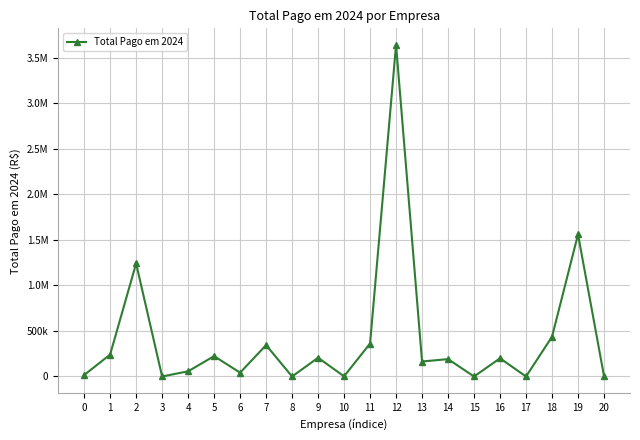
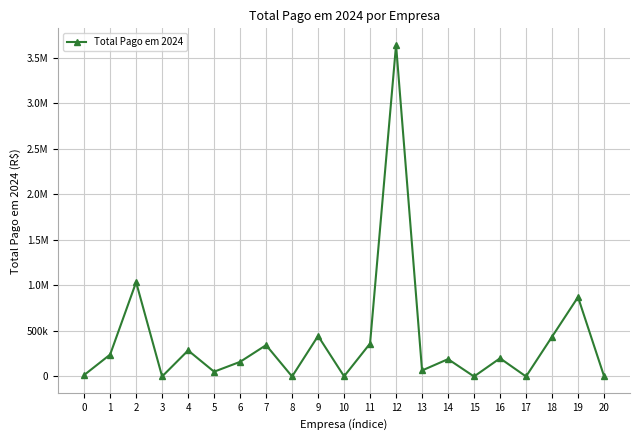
  {
    "0": 0,
    "1": 200000,
-   "2": 1200000,
+   "2": 1000000,
    "3": 0,
-   "4": 100000,
-   "5": 200000,
-   "6": 0,
+   "4": 300000,
+   "5": 100000,
+   "6": 200000,
    "7": 300000,
    "8": 0,
-   "9": 200000,
+   "9": 400000,
    "10": 0,
    "11": 400000,
    "12": 3600000,
-   "13": 200000,
+   "13": 100000,
    "14": 200000,
    "15": 0,
    "16": 200000,
    "17": 0,
    "18": 400000,
-   "19": 1600000,
+   "19": 900000,
    "20": 0
  }
